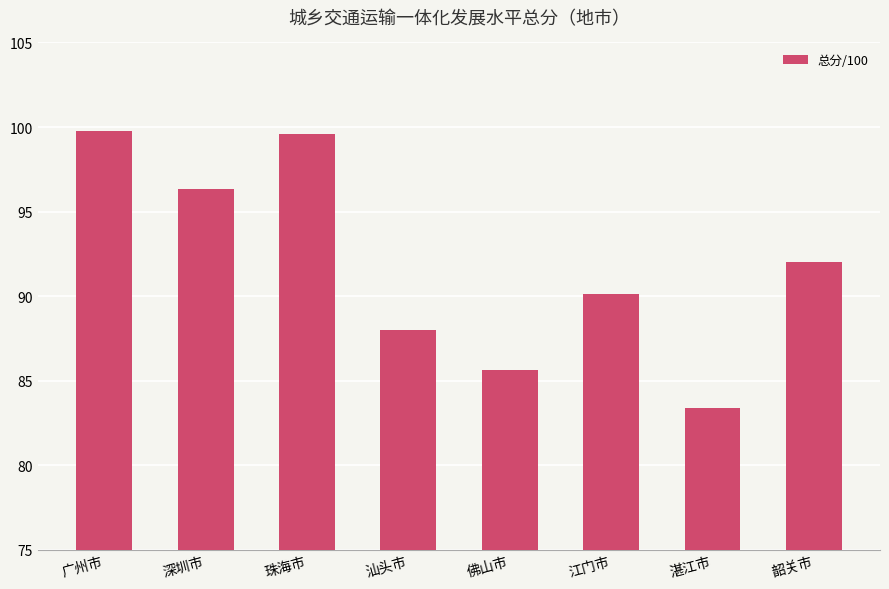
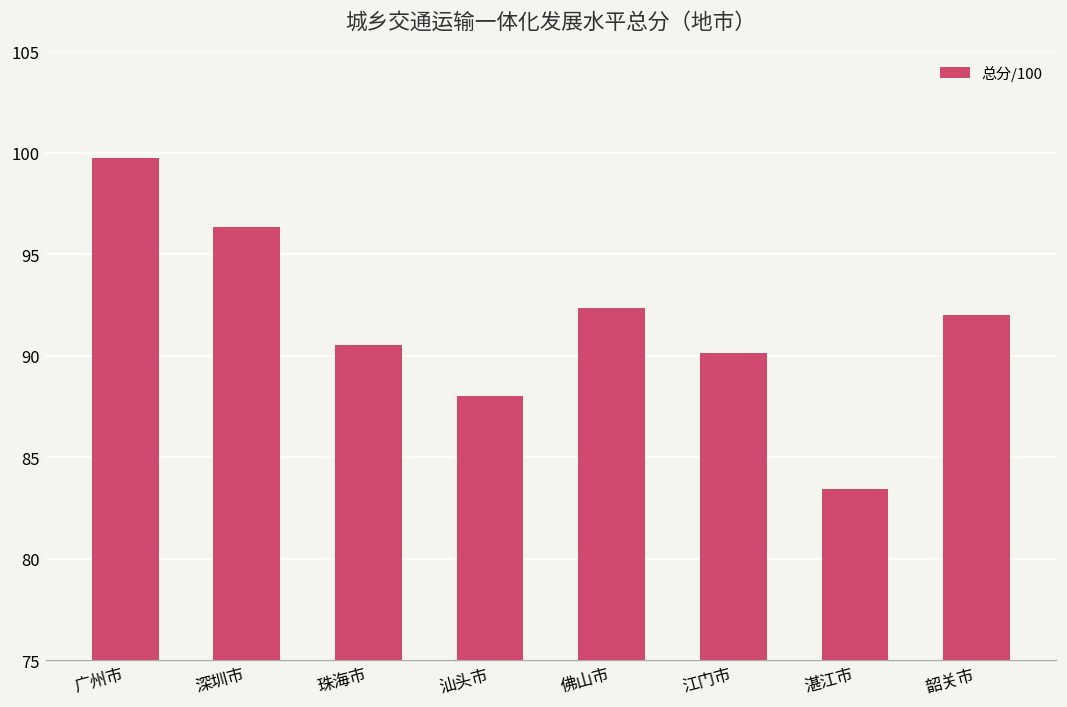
  {
    "广州市": 99.7,
    "深圳市": 96.3,
-   "珠海市": 99.6,
+   "珠海市": 90.5,
    "汕头市": 88.0,
-   "佛山市": 85.7,
+   "佛山市": 92.4,
    "江门市": 90.1,
    "湛江市": 83.4,
    "韶关市": 92.0
  }
